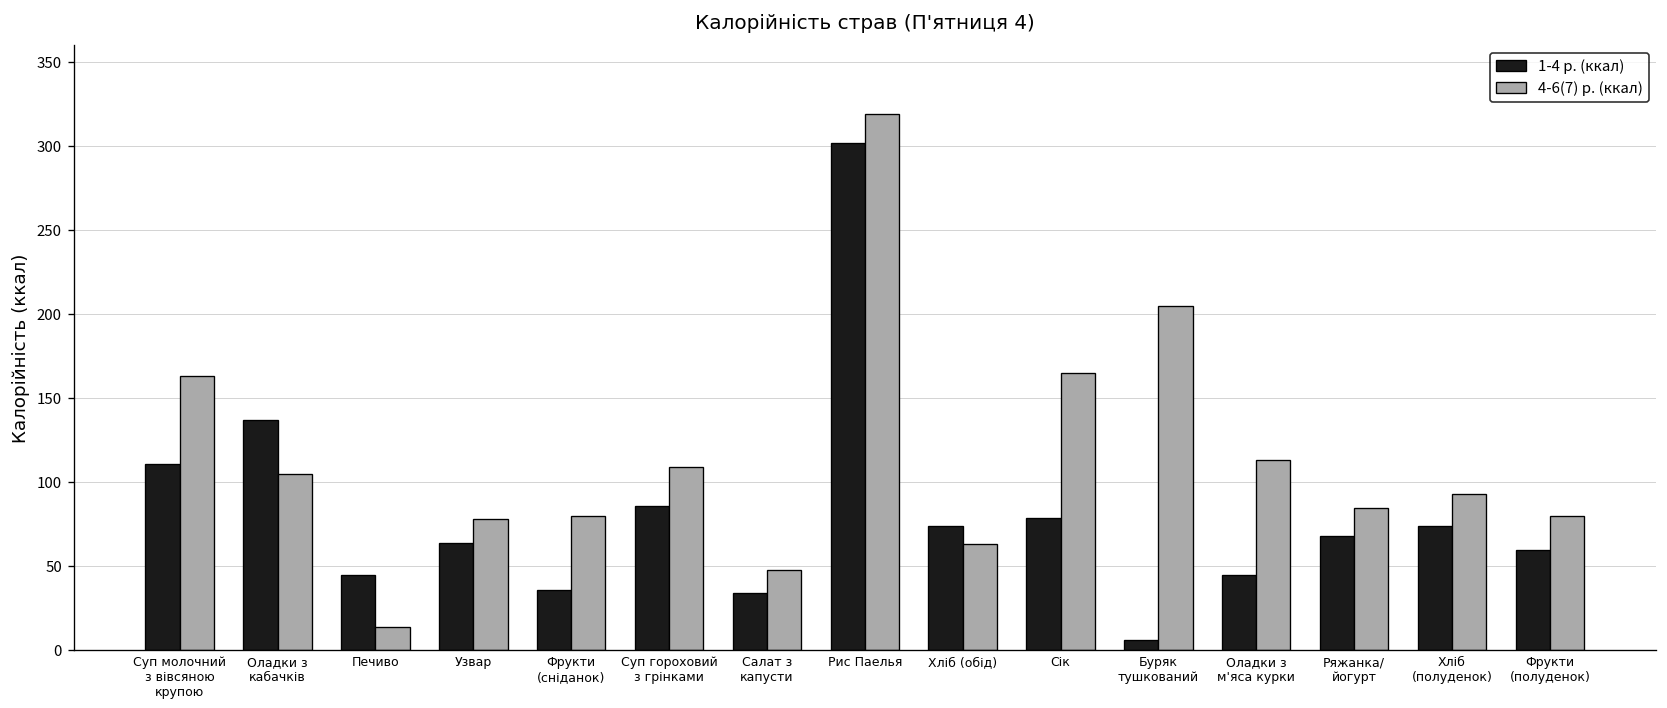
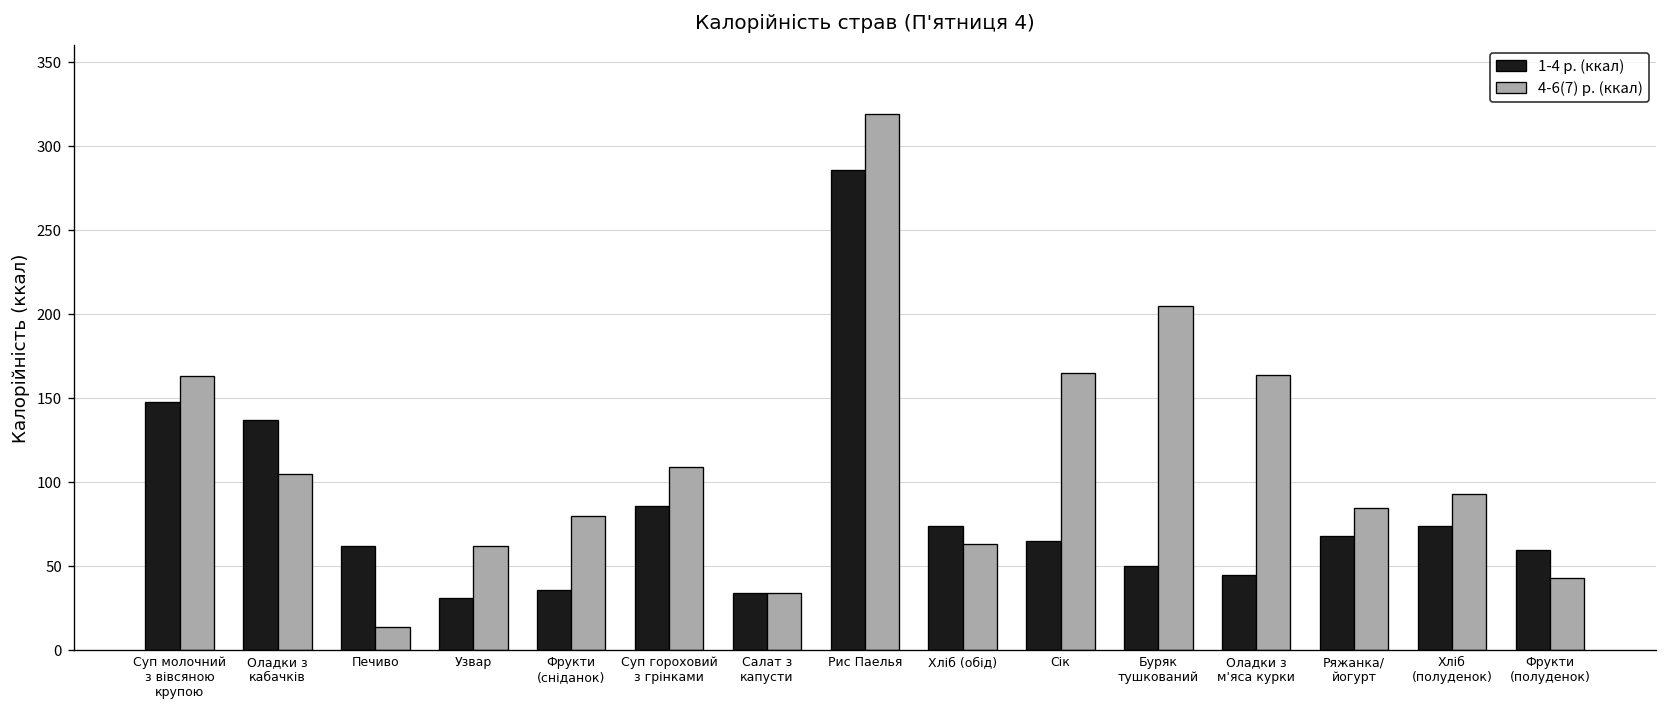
  {
    "1-4 р. (ккал)": {
-     "Суп молочний з вівсяною крупою": 111,
+     "Суп молочний з вівсяною крупою": 148,
      "Оладки з кабачків": 137,
-     "Печиво": 45,
-     "Узвар": 64,
+     "Печиво": 62,
+     "Узвар": 31,
      "Фрукти (сніданок)": 36,
      "Суп гороховий з грінками": 86,
      "Салат з капусти": 34,
-     "Рис Паелья": 302,
+     "Рис Паелья": 286,
      "Хліб (обід)": 74,
-     "Сік": 79,
-     "Буряк тушкований": 6,
+     "Сік": 65,
+     "Буряк тушкований": 50,
      "Оладки з м'яса курки": 45,
      "Ряжанка/ йогурт": 68,
      "Хліб (полуденок)": 74,
      "Фрукти (полуденок)": 60
    },
    "4-6(7) р. (ккал)": {
      "Суп молочний з вівсяною крупою": 163,
      "Оладки з кабачків": 105,
      "Печиво": 14,
-     "Узвар": 78,
+     "Узвар": 62,
      "Фрукти (сніданок)": 80,
      "Суп гороховий з грінками": 109,
-     "Салат з капусти": 48,
+     "Салат з капусти": 34,
      "Рис Паелья": 319,
      "Хліб (обід)": 63,
      "Сік": 165,
      "Буряк тушкований": 205,
-     "Оладки з м'яса курки": 113,
+     "Оладки з м'яса курки": 164,
      "Ряжанка/ йогурт": 85,
      "Хліб (полуденок)": 93,
-     "Фрукти (полуденок)": 80
+     "Фрукти (полуденок)": 43
    }
  }
